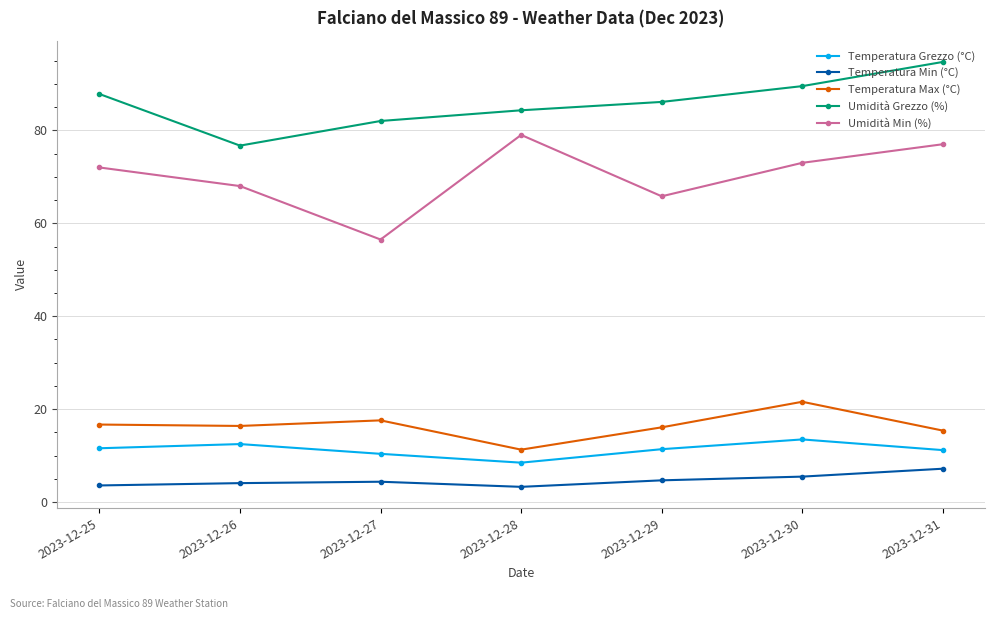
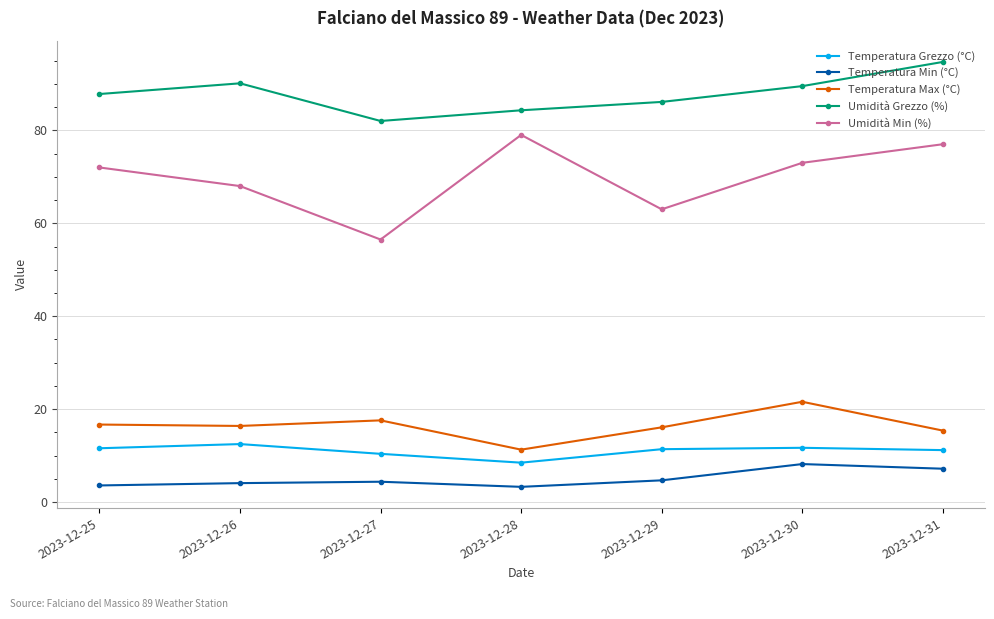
  {
    "Temperatura Grezzo (°C)": {
      "2023-12-25": 12,
      "2023-12-26": 13,
      "2023-12-27": 10,
      "2023-12-28": 9,
      "2023-12-29": 11,
-     "2023-12-30": 14,
+     "2023-12-30": 12,
      "2023-12-31": 11
    },
    "Temperatura Min (°C)": {
      "2023-12-25": 4,
      "2023-12-26": 4,
      "2023-12-27": 4,
      "2023-12-28": 3,
      "2023-12-29": 5,
-     "2023-12-30": 6,
+     "2023-12-30": 8,
      "2023-12-31": 7
    },
    "Temperatura Max (°C)": {
      "2023-12-25": 17,
      "2023-12-26": 16,
      "2023-12-27": 18,
      "2023-12-28": 11,
      "2023-12-29": 16,
      "2023-12-30": 22,
      "2023-12-31": 15
    },
    "Umidità Grezzo (%)": {
      "2023-12-25": 88,
-     "2023-12-26": 77,
+     "2023-12-26": 90,
      "2023-12-27": 82,
      "2023-12-28": 84,
      "2023-12-29": 86,
      "2023-12-30": 90,
      "2023-12-31": 95
    },
    "Umidità Min (%)": {
      "2023-12-25": 72,
      "2023-12-26": 68,
      "2023-12-27": 57,
      "2023-12-28": 79,
-     "2023-12-29": 66,
+     "2023-12-29": 63,
      "2023-12-30": 73,
      "2023-12-31": 77
    }
  }
